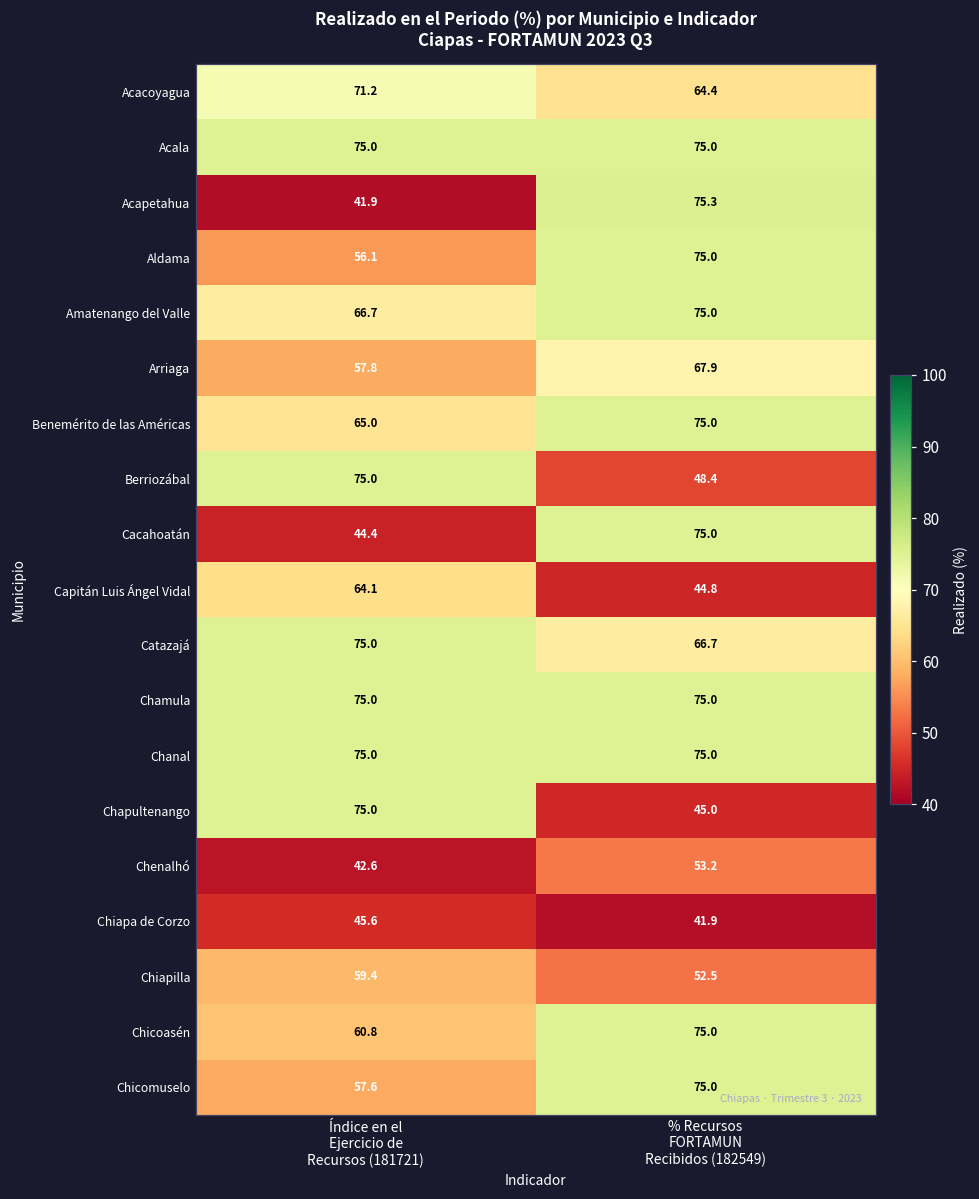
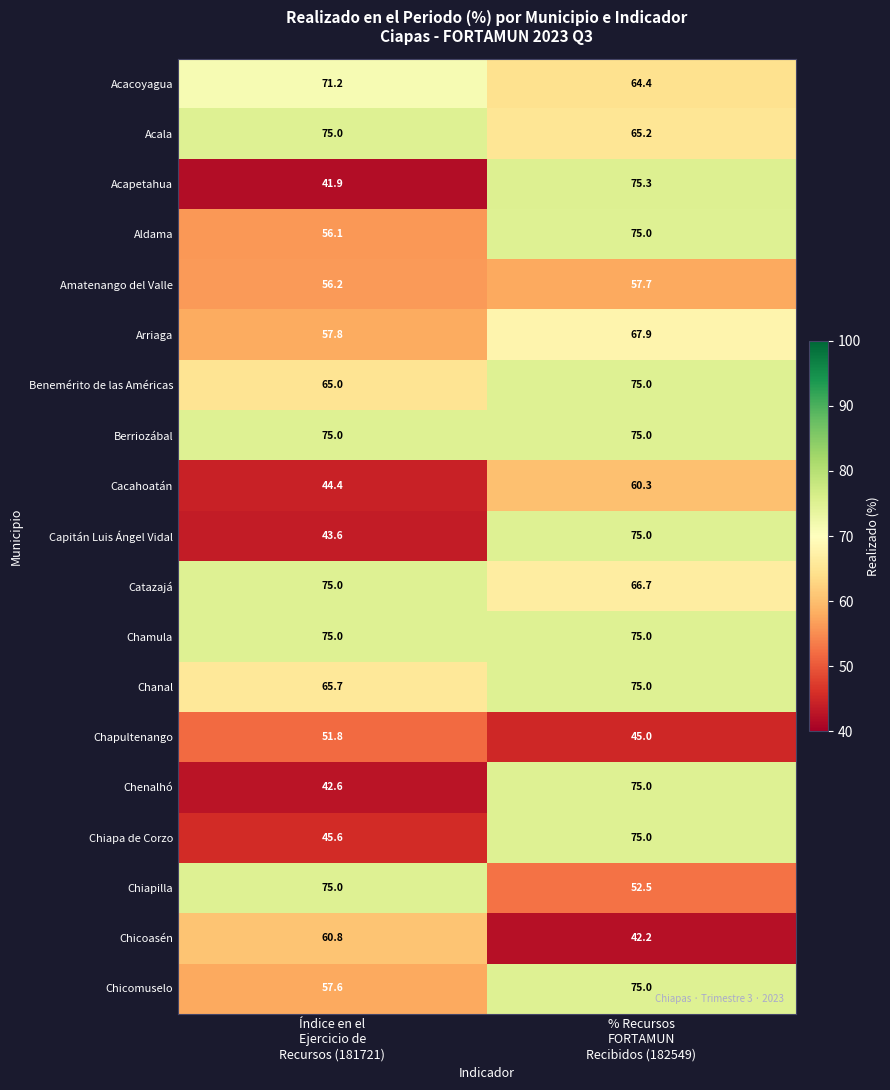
  {
    "Acacoyagua": {
      "Índice en el Ejercicio de Recursos (181721)": 71.2,
      "% Recursos FORTAMUN Recibidos (182549)": 64.4
    },
    "Acala": {
      "Índice en el Ejercicio de Recursos (181721)": 75.0,
-     "% Recursos FORTAMUN Recibidos (182549)": 75.0
+     "% Recursos FORTAMUN Recibidos (182549)": 65.2
    },
    "Acapetahua": {
      "Índice en el Ejercicio de Recursos (181721)": 41.9,
      "% Recursos FORTAMUN Recibidos (182549)": 75.3
    },
    "Aldama": {
      "Índice en el Ejercicio de Recursos (181721)": 56.1,
      "% Recursos FORTAMUN Recibidos (182549)": 75.0
    },
    "Amatenango del Valle": {
-     "Índice en el Ejercicio de Recursos (181721)": 66.7,
-     "% Recursos FORTAMUN Recibidos (182549)": 75.0
+     "Índice en el Ejercicio de Recursos (181721)": 56.2,
+     "% Recursos FORTAMUN Recibidos (182549)": 57.7
    },
    "Arriaga": {
      "Índice en el Ejercicio de Recursos (181721)": 57.8,
      "% Recursos FORTAMUN Recibidos (182549)": 67.9
    },
    "Benemérito de las Américas": {
      "Índice en el Ejercicio de Recursos (181721)": 65.0,
      "% Recursos FORTAMUN Recibidos (182549)": 75.0
    },
    "Berriozábal": {
      "Índice en el Ejercicio de Recursos (181721)": 75.0,
-     "% Recursos FORTAMUN Recibidos (182549)": 48.4
+     "% Recursos FORTAMUN Recibidos (182549)": 75.0
    },
    "Cacahoatán": {
      "Índice en el Ejercicio de Recursos (181721)": 44.4,
-     "% Recursos FORTAMUN Recibidos (182549)": 75.0
+     "% Recursos FORTAMUN Recibidos (182549)": 60.3
    },
    "Capitán Luis Ángel Vidal": {
-     "Índice en el Ejercicio de Recursos (181721)": 64.1,
-     "% Recursos FORTAMUN Recibidos (182549)": 44.8
+     "Índice en el Ejercicio de Recursos (181721)": 43.6,
+     "% Recursos FORTAMUN Recibidos (182549)": 75.0
    },
    "Catazajá": {
      "Índice en el Ejercicio de Recursos (181721)": 75.0,
      "% Recursos FORTAMUN Recibidos (182549)": 66.7
    },
    "Chamula": {
      "Índice en el Ejercicio de Recursos (181721)": 75.0,
      "% Recursos FORTAMUN Recibidos (182549)": 75.0
    },
    "Chanal": {
-     "Índice en el Ejercicio de Recursos (181721)": 75.0,
+     "Índice en el Ejercicio de Recursos (181721)": 65.7,
      "% Recursos FORTAMUN Recibidos (182549)": 75.0
    },
    "Chapultenango": {
-     "Índice en el Ejercicio de Recursos (181721)": 75.0,
+     "Índice en el Ejercicio de Recursos (181721)": 51.8,
      "% Recursos FORTAMUN Recibidos (182549)": 45.0
    },
    "Chenalhó": {
      "Índice en el Ejercicio de Recursos (181721)": 42.6,
-     "% Recursos FORTAMUN Recibidos (182549)": 53.2
+     "% Recursos FORTAMUN Recibidos (182549)": 75.0
    },
    "Chiapa de Corzo": {
      "Índice en el Ejercicio de Recursos (181721)": 45.6,
-     "% Recursos FORTAMUN Recibidos (182549)": 41.9
+     "% Recursos FORTAMUN Recibidos (182549)": 75.0
    },
    "Chiapilla": {
-     "Índice en el Ejercicio de Recursos (181721)": 59.4,
+     "Índice en el Ejercicio de Recursos (181721)": 75.0,
      "% Recursos FORTAMUN Recibidos (182549)": 52.5
    },
    "Chicoasén": {
      "Índice en el Ejercicio de Recursos (181721)": 60.8,
-     "% Recursos FORTAMUN Recibidos (182549)": 75.0
+     "% Recursos FORTAMUN Recibidos (182549)": 42.2
    },
    "Chicomuselo": {
      "Índice en el Ejercicio de Recursos (181721)": 57.6
    }
  }
